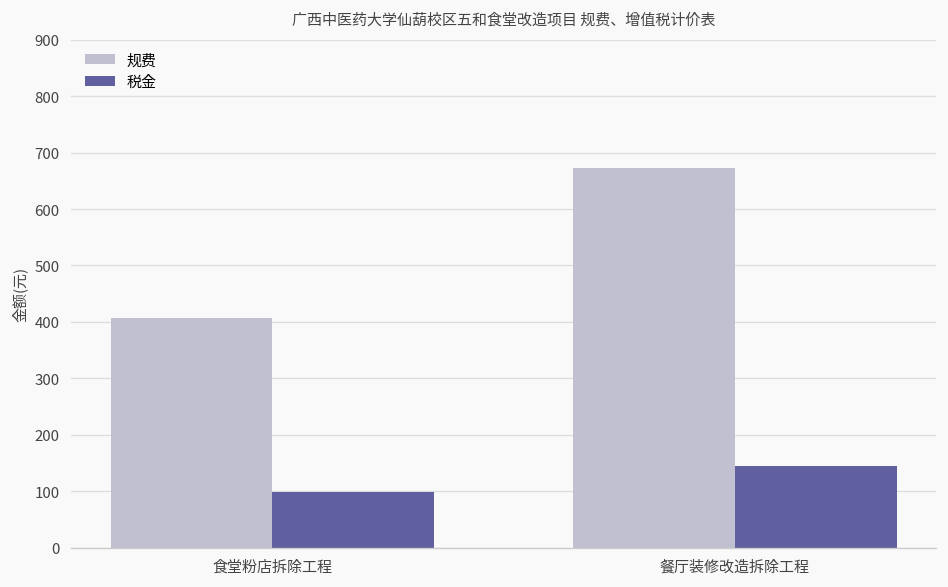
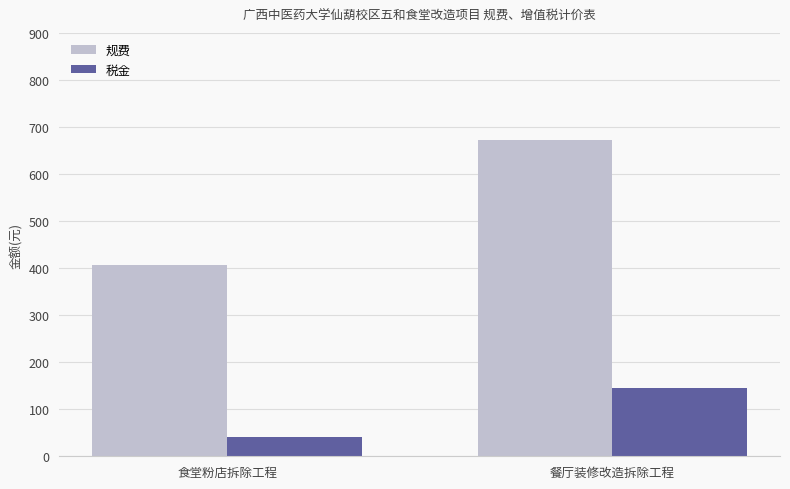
  {
    "规费": {
      "食堂粉店拆除工程": 410,
      "餐厅装修改造拆除工程": 670
    },
    "税金": {
-     "食堂粉店拆除工程": 100,
+     "食堂粉店拆除工程": 40,
      "餐厅装修改造拆除工程": 140
    }
  }
